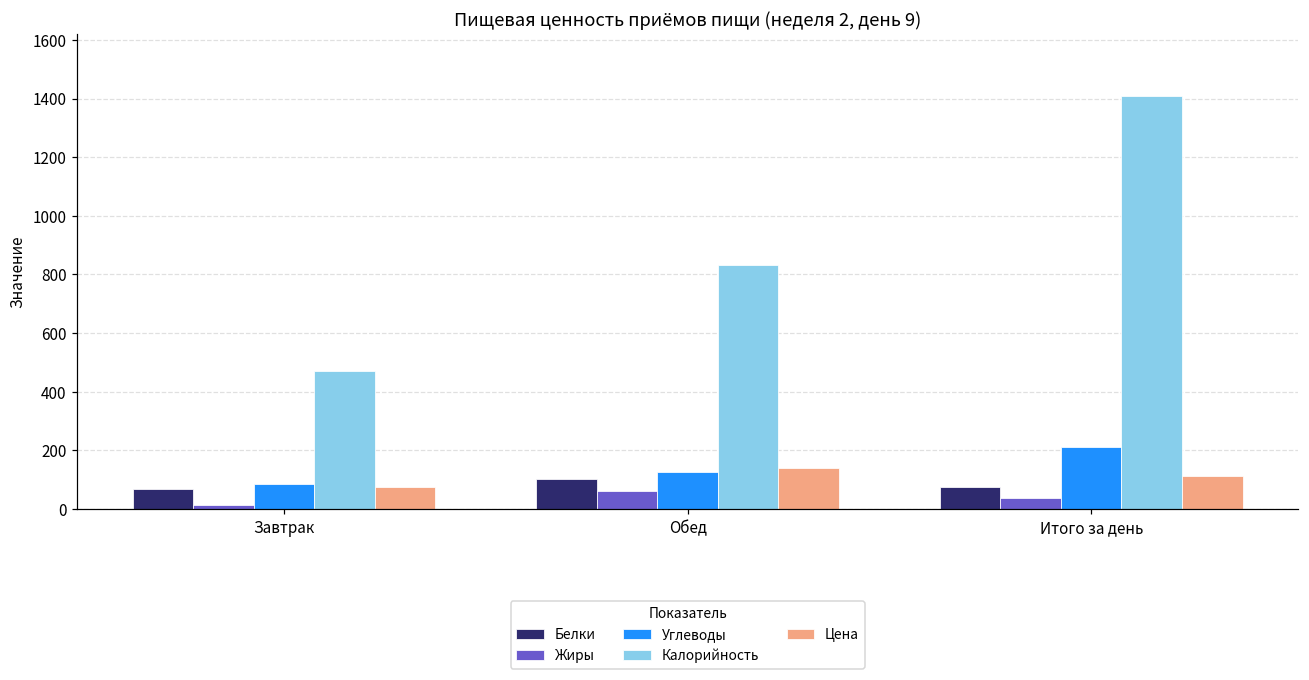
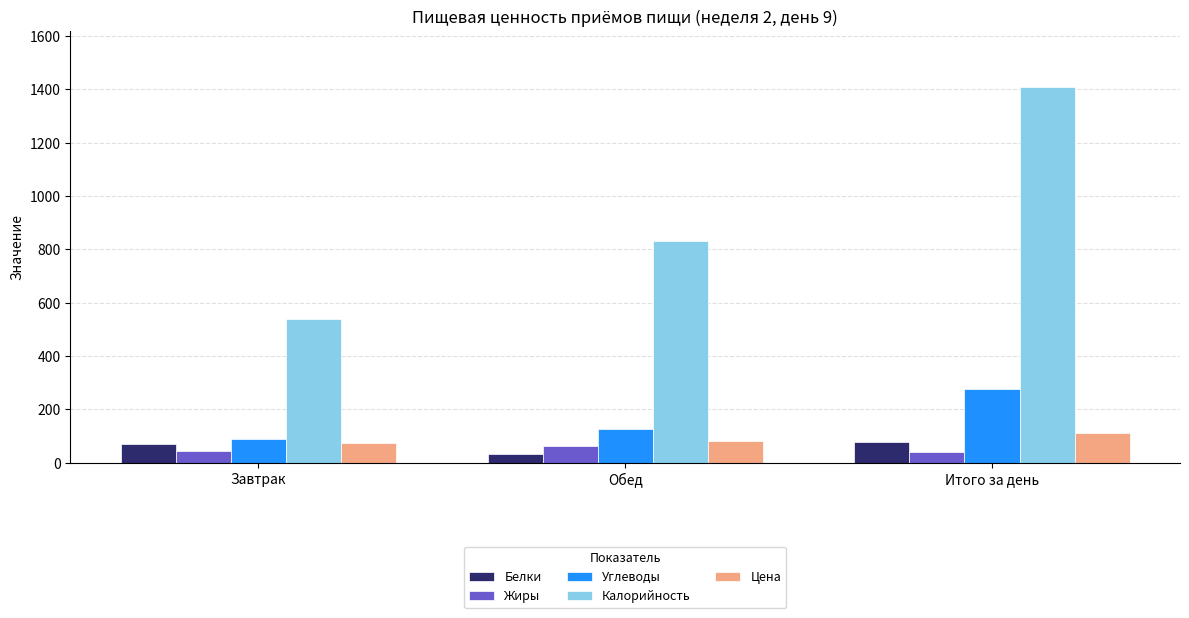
  {
    "Белки": {
      "Завтрак": 70,
-     "Обед": 100,
+     "Обед": 30,
      "Итого за день": 80
    },
    "Жиры": {
-     "Завтрак": 10,
+     "Завтрак": 40,
      "Обед": 60,
      "Итого за день": 40
    },
    "Углеводы": {
      "Завтрак": 90,
      "Обед": 130,
-     "Итого за день": 210
+     "Итого за день": 280
    },
    "Калорийность": {
-     "Завтрак": 470,
+     "Завтрак": 540,
      "Обед": 830,
      "Итого за день": 1410
    },
    "Цена": {
      "Завтрак": 70,
-     "Обед": 140,
+     "Обед": 80,
      "Итого за день": 110
    }
  }
